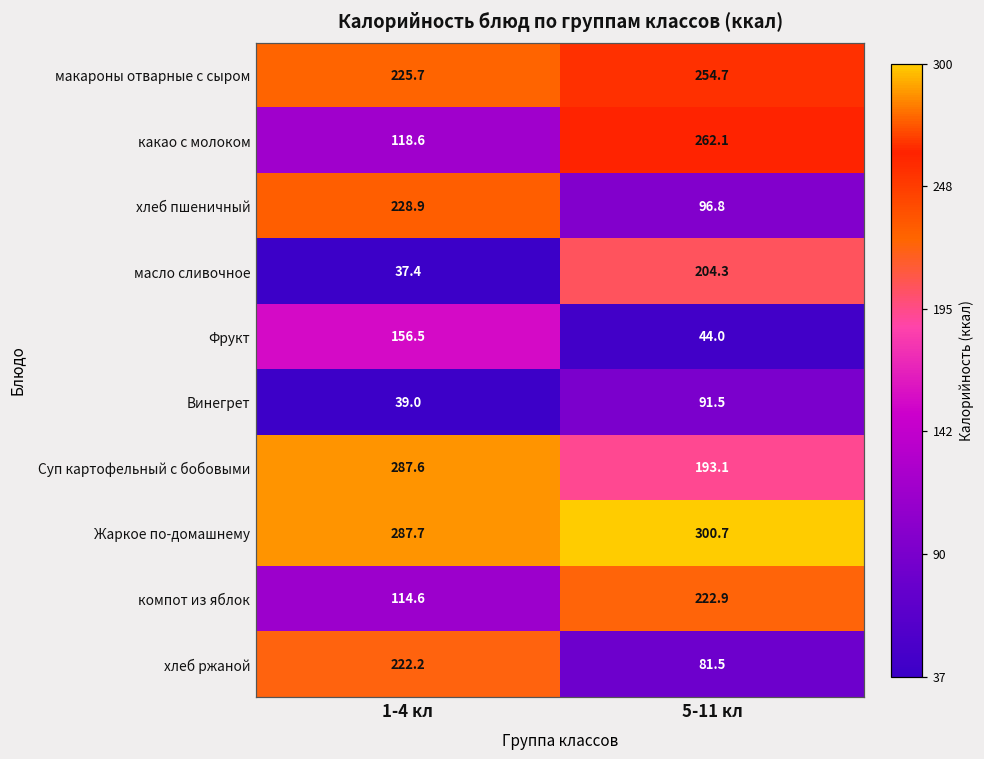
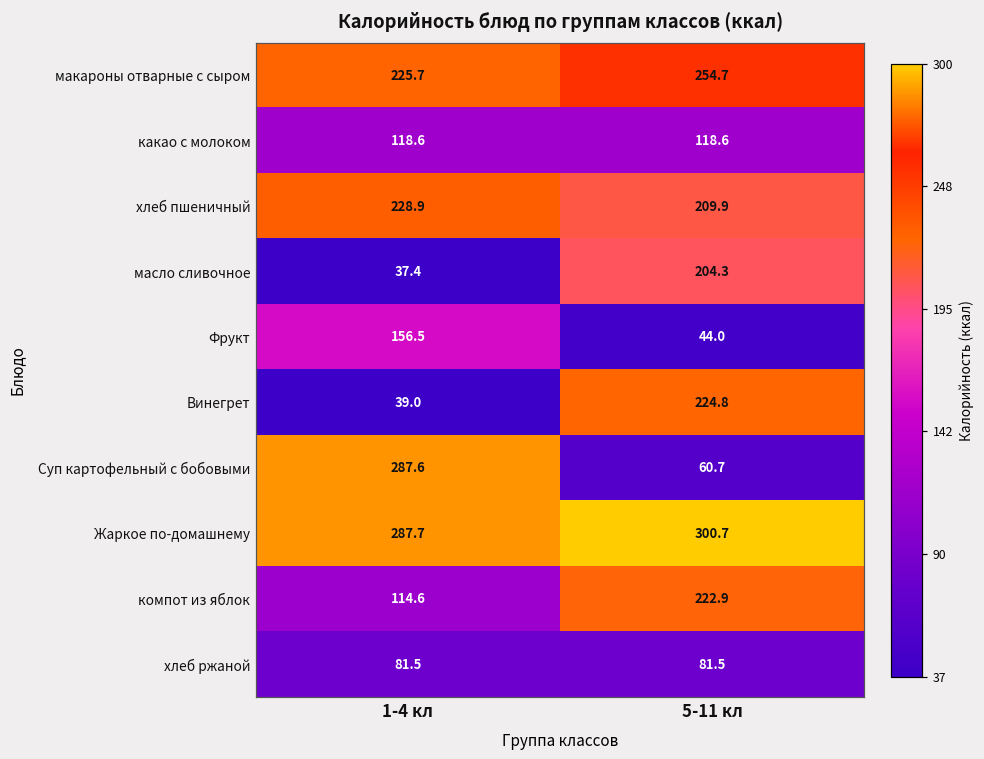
  {
    "макароны отварные с сыром": {
      "1-4 кл": 225.7,
      "5-11 кл": 254.7
    },
    "какао с молоком": {
      "1-4 кл": 118.6,
-     "5-11 кл": 262.1
+     "5-11 кл": 118.6
    },
    "хлеб пшеничный": {
      "1-4 кл": 228.9,
-     "5-11 кл": 96.8
+     "5-11 кл": 209.9
    },
    "масло сливочное": {
      "1-4 кл": 37.4,
      "5-11 кл": 204.3
    },
    "Фрукт": {
      "1-4 кл": 156.5,
      "5-11 кл": 44.0
    },
    "Винегрет": {
      "1-4 кл": 39.0,
-     "5-11 кл": 91.5
+     "5-11 кл": 224.8
    },
    "Суп картофельный с бобовыми": {
      "1-4 кл": 287.6,
-     "5-11 кл": 193.1
+     "5-11 кл": 60.7
    },
    "Жаркое по-домашнему": {
      "1-4 кл": 287.7,
      "5-11 кл": 300.7
    },
    "компот из яблок": {
      "1-4 кл": 114.6,
      "5-11 кл": 222.9
    },
    "хлеб ржаной": {
-     "1-4 кл": 222.2,
+     "1-4 кл": 81.5,
      "5-11 кл": 81.5
    }
  }
